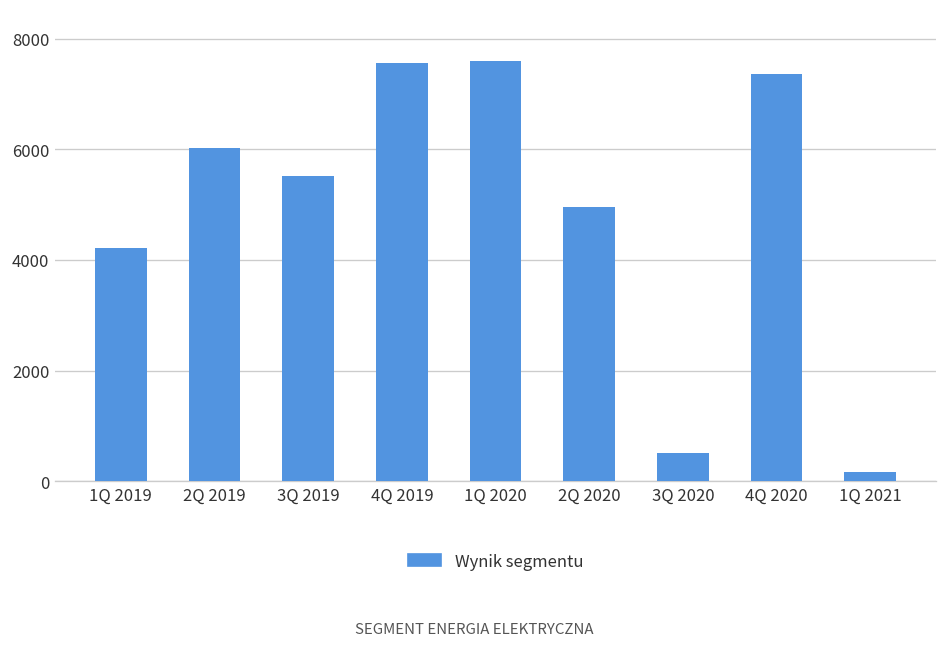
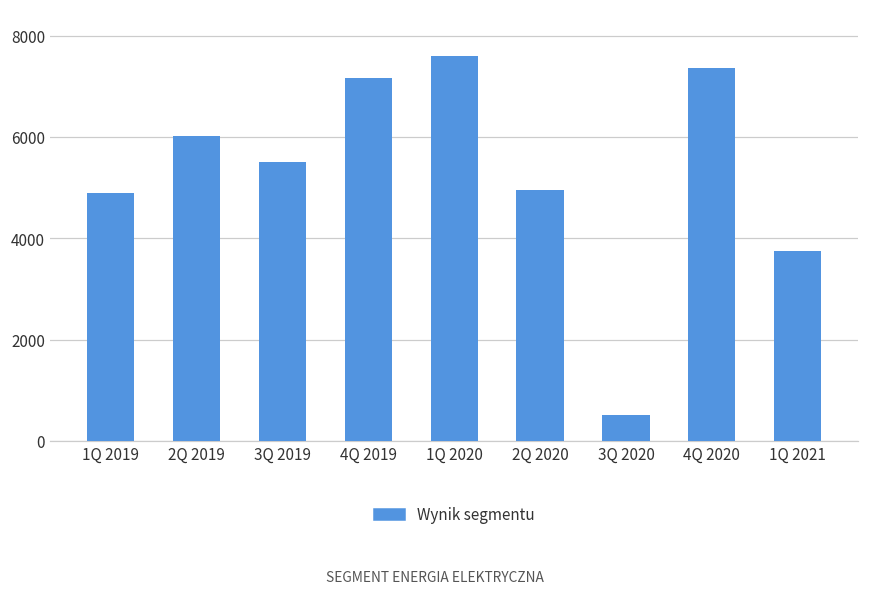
  {
-   "1Q 2019": 4200,
+   "1Q 2019": 4900,
    "2Q 2019": 6000,
    "3Q 2019": 5500,
-   "4Q 2019": 7600,
+   "4Q 2019": 7200,
    "1Q 2020": 7600,
    "2Q 2020": 5000,
    "3Q 2020": 500,
    "4Q 2020": 7400,
-   "1Q 2021": 200
+   "1Q 2021": 3700
  }
